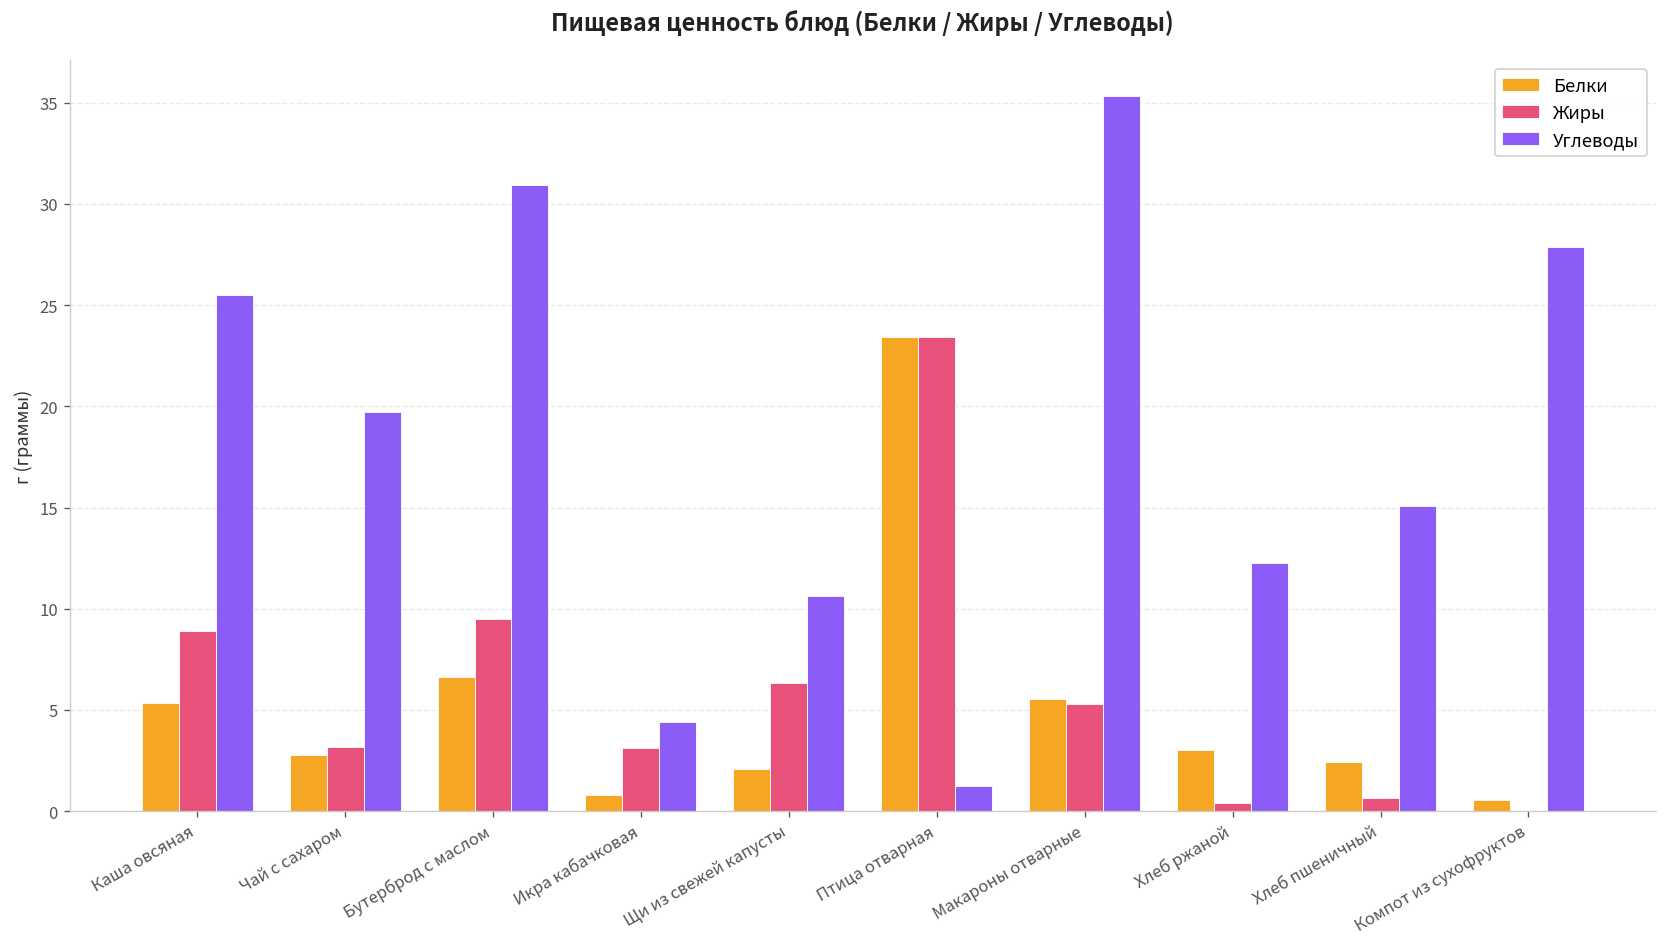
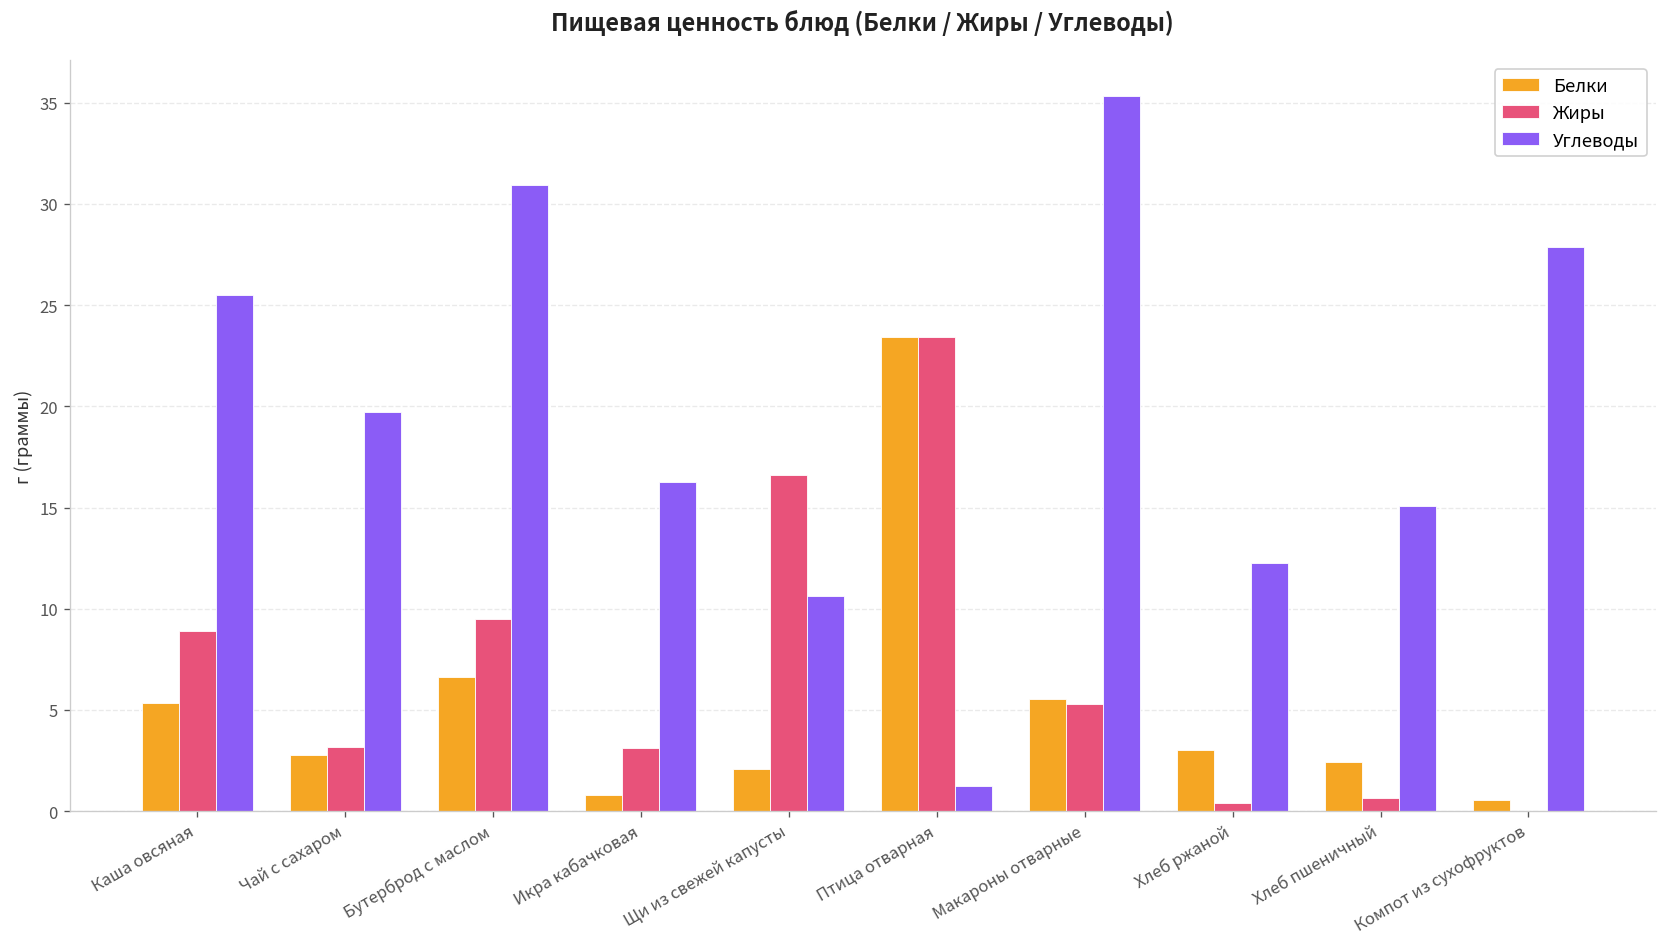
  {
    "Белки": {
      "Каша овсяная": 5.3,
      "Чай с сахаром": 2.8,
      "Бутерброд с маслом": 6.6,
      "Икра кабачковая": 0.8,
      "Щи из свежей капусты": 2.1,
      "Птица отварная": 23.4,
      "Макароны отварные": 5.5,
      "Хлеб ржаной": 3.0,
      "Хлеб пшеничный": 2.4,
      "Компот из сухофруктов": 0.6
    },
    "Жиры": {
      "Каша овсяная": 8.9,
      "Чай с сахаром": 3.2,
      "Бутерброд с маслом": 9.5,
      "Икра кабачковая": 3.1,
-     "Щи из свежей капусты": 6.3,
+     "Щи из свежей капусты": 16.6,
      "Птица отварная": 23.4,
      "Макароны отварные": 5.3,
      "Хлеб ржаной": 0.4,
      "Хлеб пшеничный": 0.6,
      "Компот из сухофруктов": 0.0
    },
    "Углеводы": {
      "Каша овсяная": 25.5,
      "Чай с сахаром": 19.7,
      "Бутерброд с маслом": 30.9,
-     "Икра кабачковая": 4.4,
+     "Икра кабачковая": 16.3,
      "Щи из свежей капусты": 10.6,
      "Птица отварная": 1.2,
      "Макароны отварные": 35.3,
      "Хлеб ржаной": 12.3,
      "Хлеб пшеничный": 15.1,
      "Компот из сухофруктов": 27.9
    }
  }
